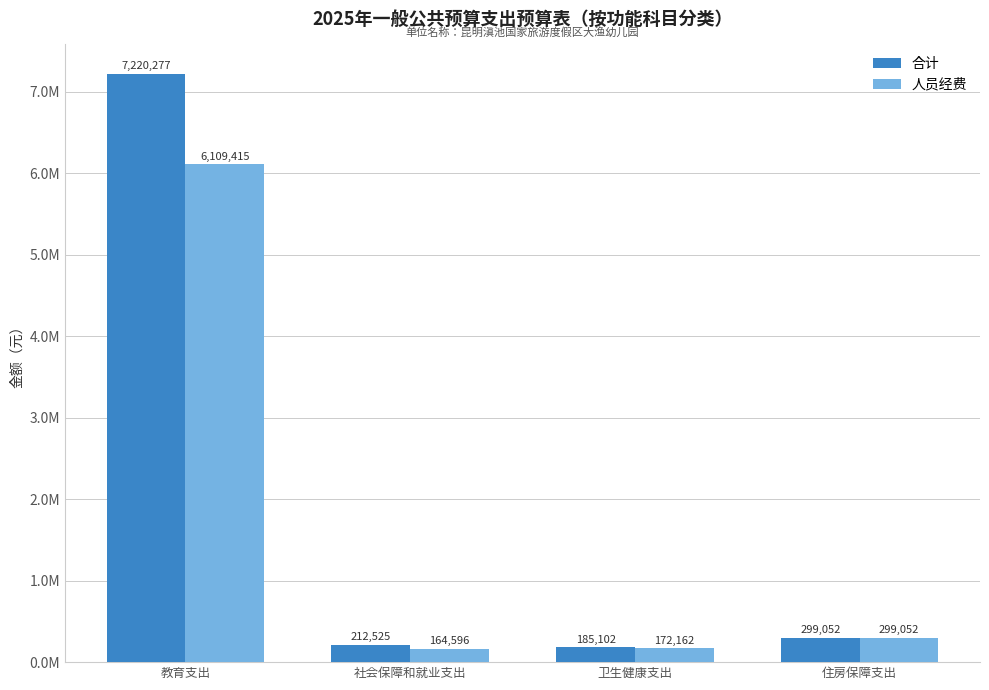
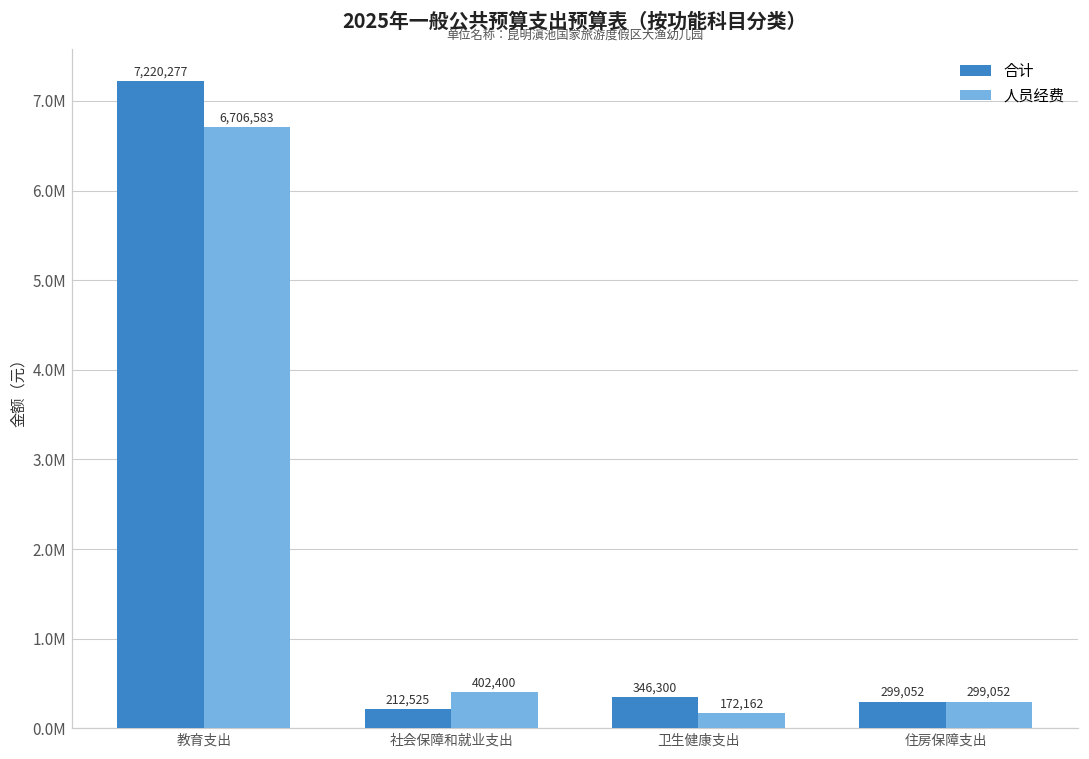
  {
    "合计": {
      "教育支出": "7,220,277",
      "社会保障和就业支出": "212,525",
-     "卫生健康支出": "185,102",
+     "卫生健康支出": "346,300",
      "住房保障支出": "299,052"
    },
    "人员经费": {
-     "教育支出": "6,109,415",
-     "社会保障和就业支出": "164,596",
+     "教育支出": "6,706,583",
+     "社会保障和就业支出": "402,400",
      "卫生健康支出": "172,162",
      "住房保障支出": "299,052"
    }
  }
